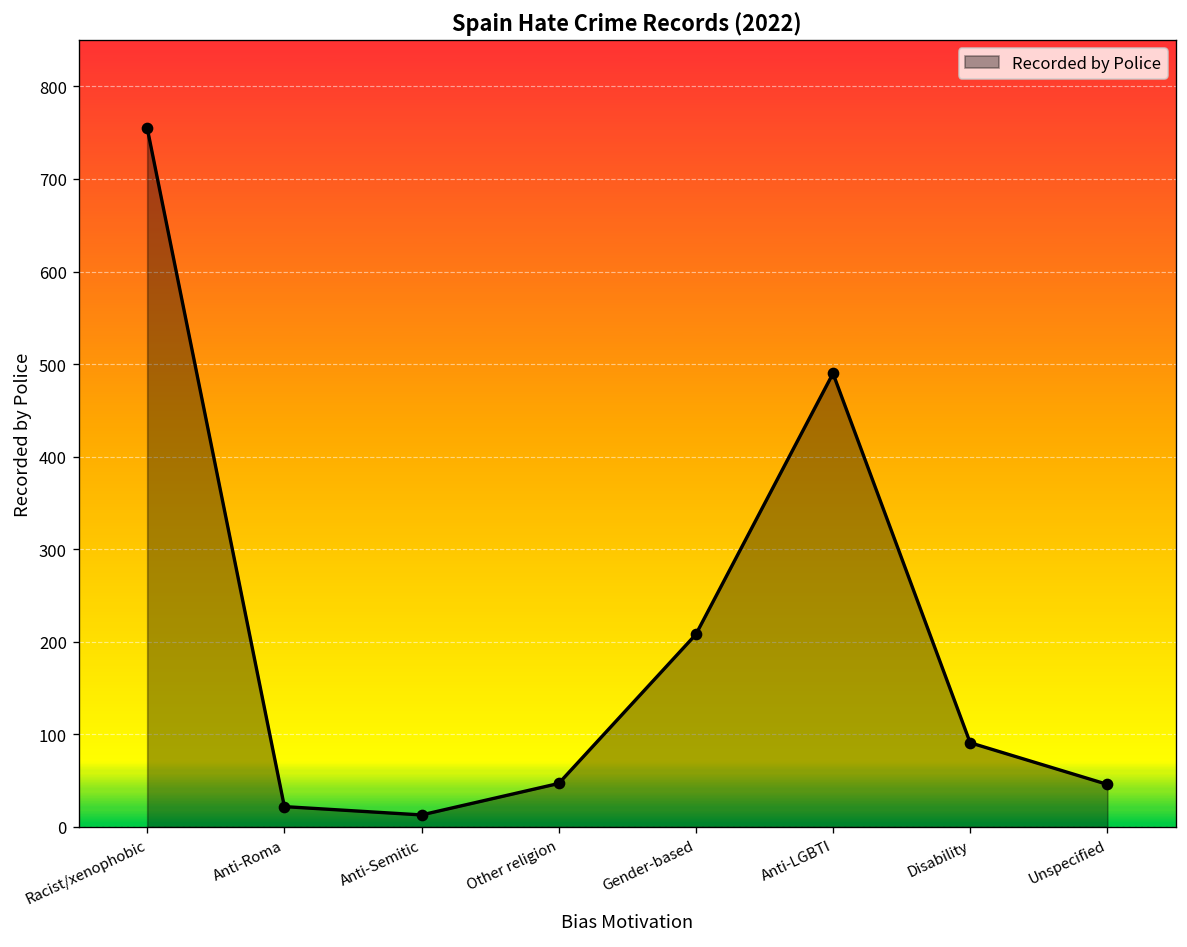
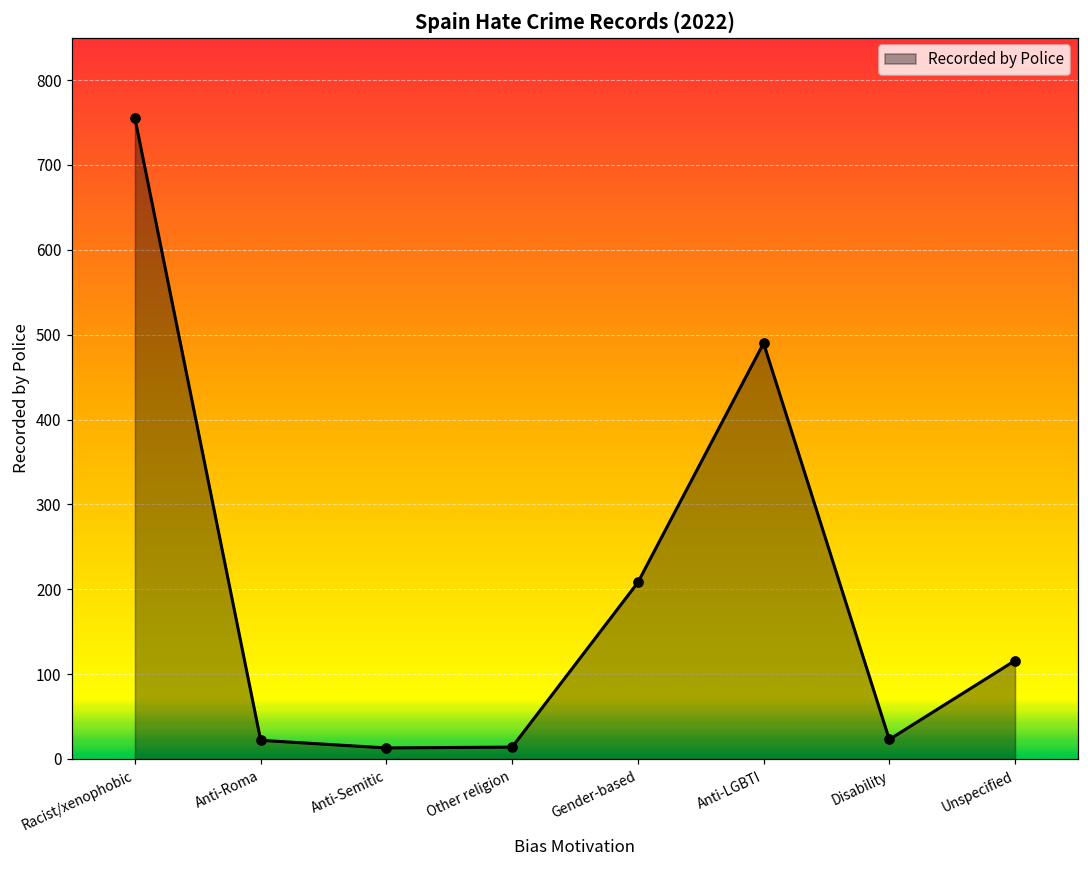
  {
    "Racist/xenophobic": 760,
    "Anti-Roma": 20,
    "Anti-Semitic": 10,
-   "Other religion": 50,
+   "Other religion": 10,
    "Gender-based": 210,
    "Anti-LGBTI": 490,
-   "Disability": 90,
-   "Unspecified": 50
+   "Disability": 20,
+   "Unspecified": 120
  }
